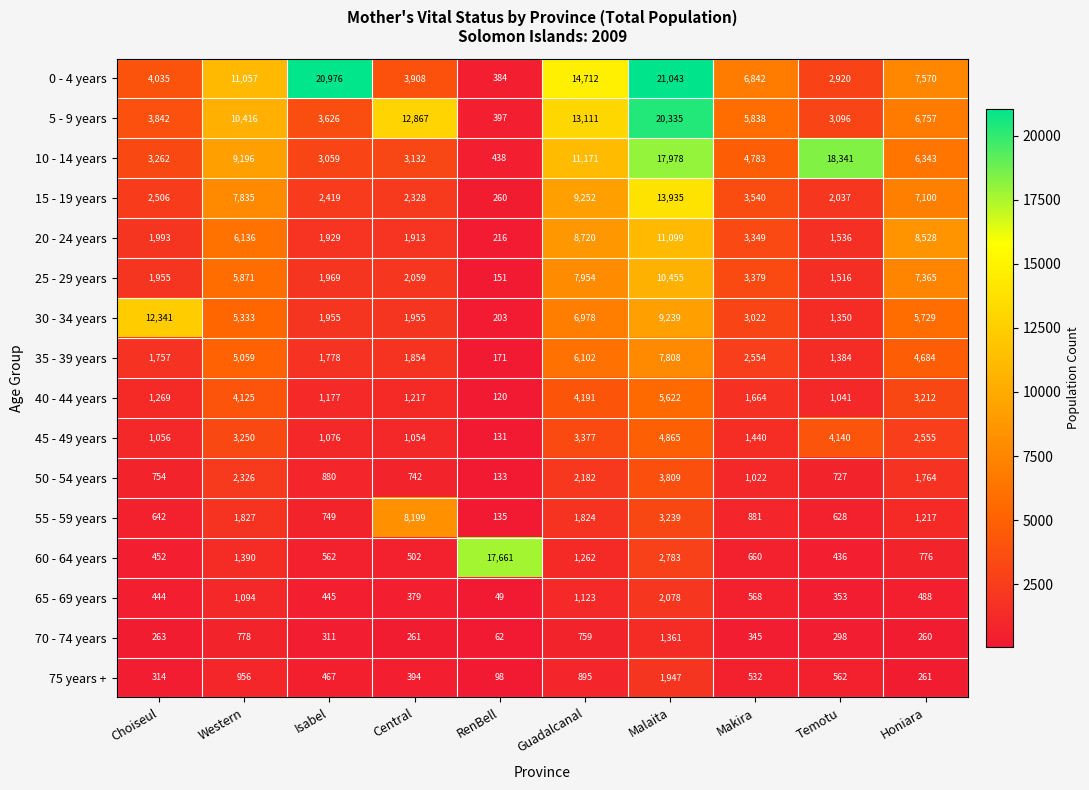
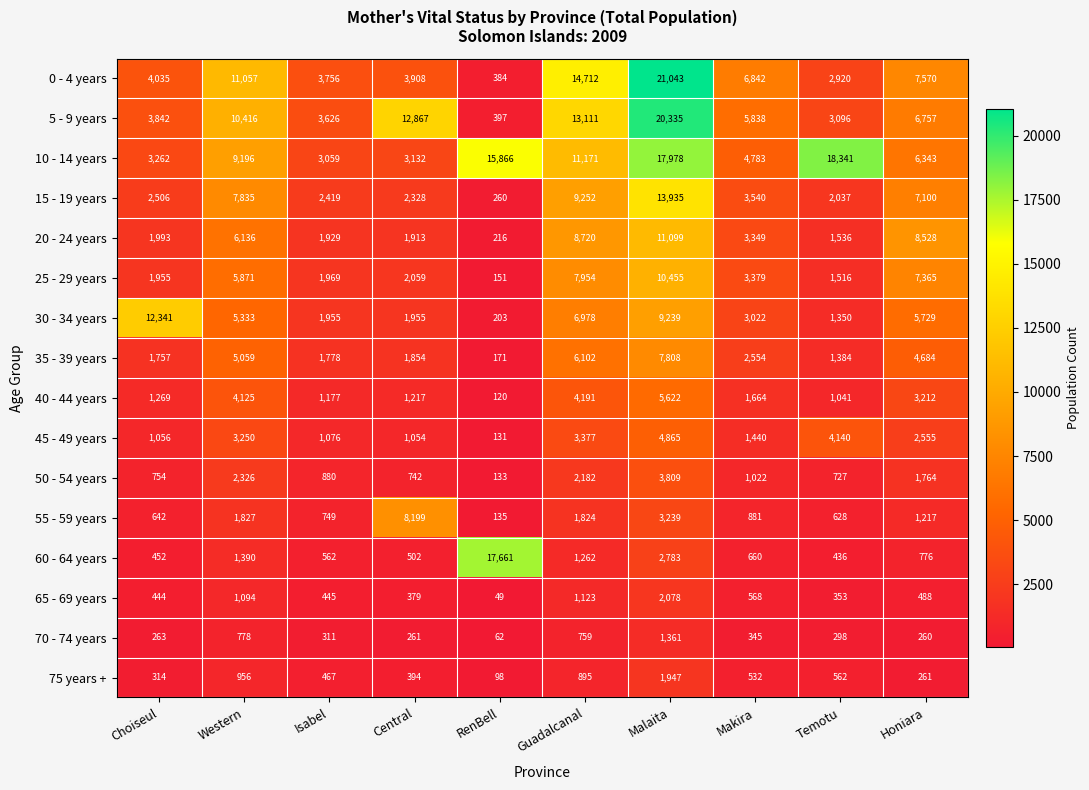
  {
    "0 - 4 years": {
      "Choiseul": "4,035",
      "Western": "11,057",
-     "Isabel": "20,976",
+     "Isabel": "3,756",
      "Central": "3,908",
      "RenBell": "384",
      "Guadalcanal": "14,712",
      "Malaita": "21,043",
      "Makira": "6,842",
      "Temotu": "2,920",
      "Honiara": "7,570"
    },
    "5 - 9 years": {
      "Choiseul": "3,842",
      "Western": "10,416",
      "Isabel": "3,626",
      "Central": "12,867",
      "RenBell": "397",
      "Guadalcanal": "13,111",
      "Malaita": "20,335",
      "Makira": "5,838",
      "Temotu": "3,096",
      "Honiara": "6,757"
    },
    "10 - 14 years": {
      "Choiseul": "3,262",
      "Western": "9,196",
      "Isabel": "3,059",
      "Central": "3,132",
-     "RenBell": "438",
+     "RenBell": "15,866",
      "Guadalcanal": "11,171",
      "Malaita": "17,978",
      "Makira": "4,783",
      "Temotu": "18,341",
      "Honiara": "6,343"
    },
    "15 - 19 years": {
      "Choiseul": "2,506",
      "Western": "7,835",
      "Isabel": "2,419",
      "Central": "2,328",
      "RenBell": "260",
      "Guadalcanal": "9,252",
      "Malaita": "13,935",
      "Makira": "3,540",
      "Temotu": "2,037",
      "Honiara": "7,100"
    },
    "20 - 24 years": {
      "Choiseul": "1,993",
      "Western": "6,136",
      "Isabel": "1,929",
      "Central": "1,913",
      "RenBell": "216",
      "Guadalcanal": "8,720",
      "Malaita": "11,099",
      "Makira": "3,349",
      "Temotu": "1,536",
      "Honiara": "8,528"
    },
    "25 - 29 years": {
      "Choiseul": "1,955",
      "Western": "5,871",
      "Isabel": "1,969",
      "Central": "2,059",
      "RenBell": "151",
      "Guadalcanal": "7,954",
      "Malaita": "10,455",
      "Makira": "3,379",
      "Temotu": "1,516",
      "Honiara": "7,365"
    },
    "30 - 34 years": {
      "Choiseul": "12,341",
      "Western": "5,333",
      "Isabel": "1,955",
      "Central": "1,955",
      "RenBell": "203",
      "Guadalcanal": "6,978",
      "Malaita": "9,239",
      "Makira": "3,022",
      "Temotu": "1,350",
      "Honiara": "5,729"
    },
    "35 - 39 years": {
      "Choiseul": "1,757",
      "Western": "5,059",
      "Isabel": "1,778",
      "Central": "1,854",
      "RenBell": "171",
      "Guadalcanal": "6,102",
      "Malaita": "7,808",
      "Makira": "2,554",
      "Temotu": "1,384",
      "Honiara": "4,684"
    },
    "40 - 44 years": {
      "Choiseul": "1,269",
      "Western": "4,125",
      "Isabel": "1,177",
      "Central": "1,217",
      "RenBell": "120",
      "Guadalcanal": "4,191",
      "Malaita": "5,622",
      "Makira": "1,664",
      "Temotu": "1,041",
      "Honiara": "3,212"
    },
    "45 - 49 years": {
      "Choiseul": "1,056",
      "Western": "3,250",
      "Isabel": "1,076",
      "Central": "1,054",
      "RenBell": "131",
      "Guadalcanal": "3,377",
      "Malaita": "4,865",
      "Makira": "1,440",
      "Temotu": "4,140",
      "Honiara": "2,555"
    },
    "50 - 54 years": {
      "Choiseul": "754",
      "Western": "2,326",
      "Isabel": "880",
      "Central": "742",
      "RenBell": "133",
      "Guadalcanal": "2,182",
      "Malaita": "3,809",
      "Makira": "1,022",
      "Temotu": "727",
      "Honiara": "1,764"
    },
    "55 - 59 years": {
      "Choiseul": "642",
      "Western": "1,827",
      "Isabel": "749",
      "Central": "8,199",
      "RenBell": "135",
      "Guadalcanal": "1,824",
      "Malaita": "3,239",
      "Makira": "881",
      "Temotu": "628",
      "Honiara": "1,217"
    },
    "60 - 64 years": {
      "Choiseul": "452",
      "Western": "1,390",
      "Isabel": "562",
      "Central": "502",
      "RenBell": "17,661",
      "Guadalcanal": "1,262",
      "Malaita": "2,783",
      "Makira": "660",
      "Temotu": "436",
      "Honiara": "776"
    },
    "65 - 69 years": {
      "Choiseul": "444",
      "Western": "1,094",
      "Isabel": "445",
      "Central": "379",
      "RenBell": "49",
      "Guadalcanal": "1,123",
      "Malaita": "2,078",
      "Makira": "568",
      "Temotu": "353",
      "Honiara": "488"
    },
    "70 - 74 years": {
      "Choiseul": "263",
      "Western": "778",
      "Isabel": "311",
      "Central": "261",
      "RenBell": "62",
      "Guadalcanal": "759",
      "Malaita": "1,361",
      "Makira": "345",
      "Temotu": "298",
      "Honiara": "260"
    },
    "75 years +": {
      "Choiseul": "314",
      "Western": "956",
      "Isabel": "467",
      "Central": "394",
      "RenBell": "98",
      "Guadalcanal": "895",
      "Malaita": "1,947",
      "Makira": "532",
      "Temotu": "562",
      "Honiara": "261"
    }
  }
